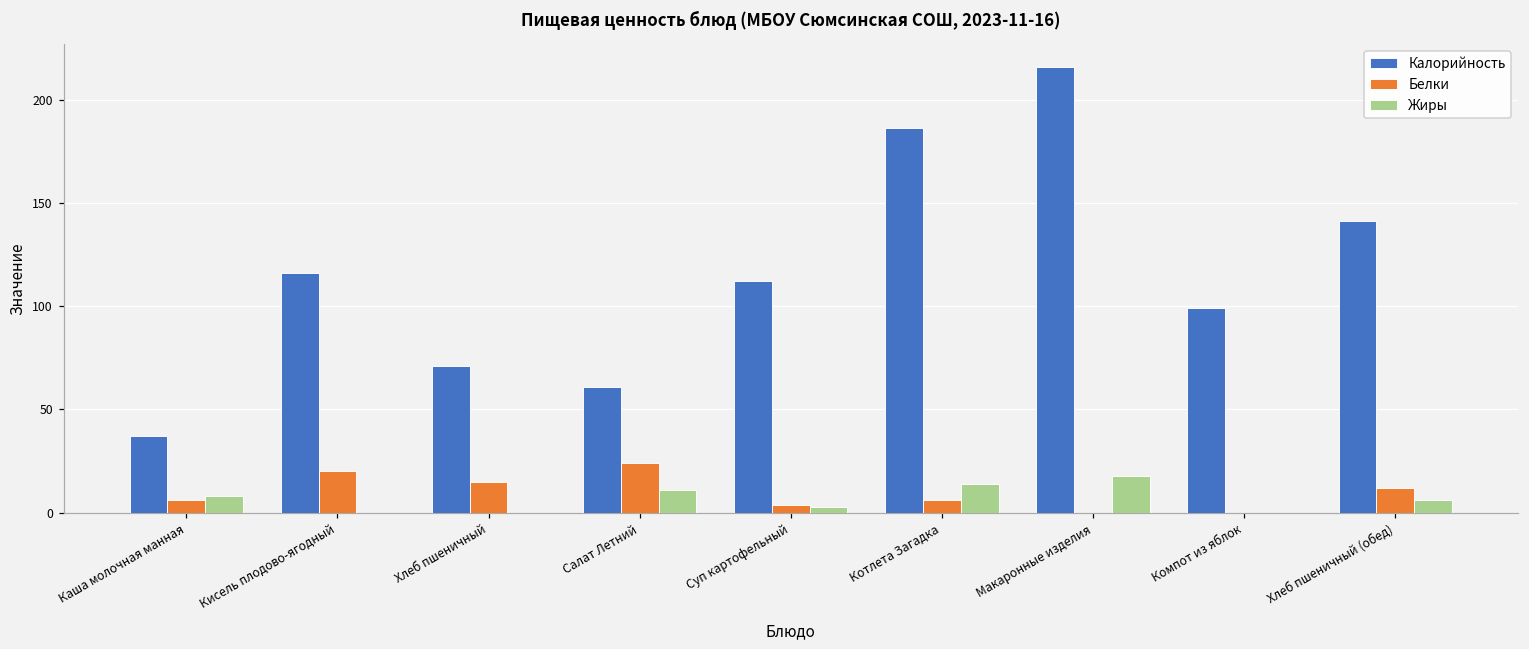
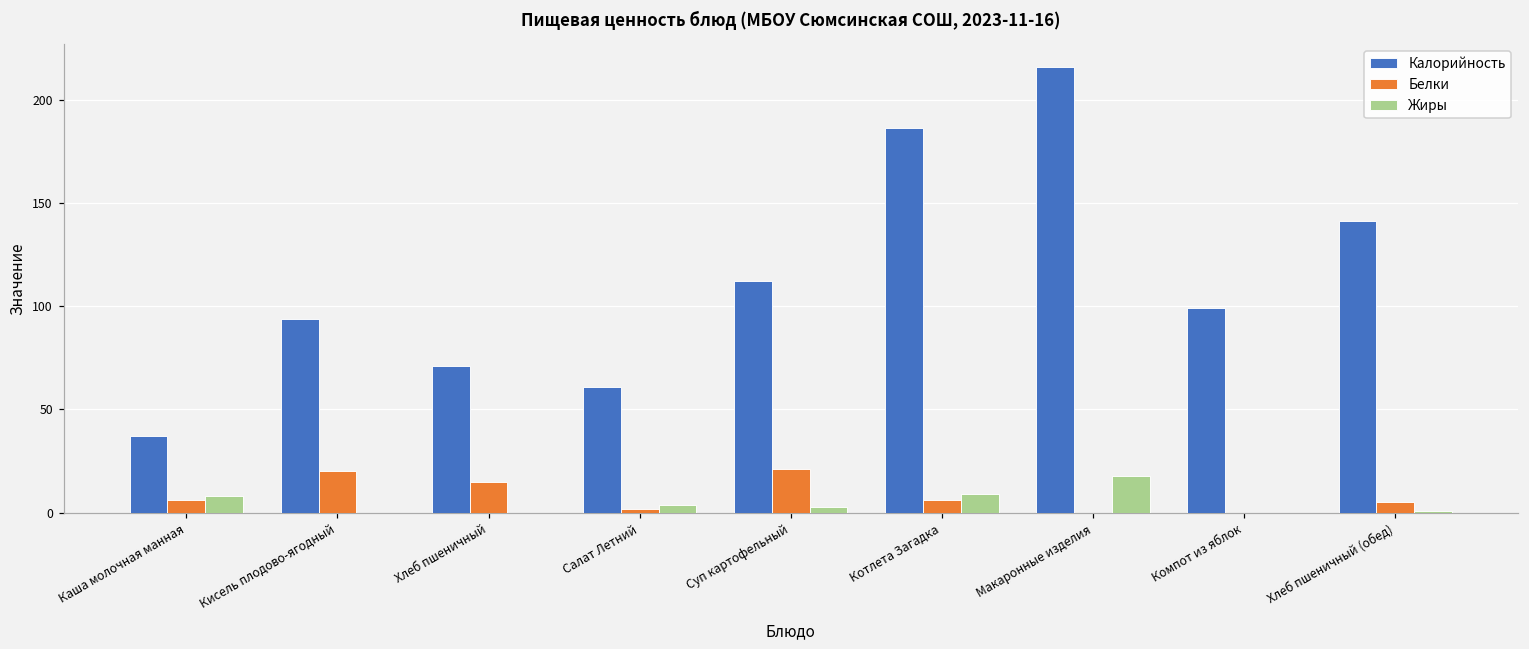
  {
    "Калорийность": {
      "Каша молочная манная": 37,
-     "Кисель плодово-ягодный": 116,
+     "Кисель плодово-ягодный": 94,
      "Хлеб пшеничный": 71,
      "Салат Летний": 61,
      "Суп картофельный": 112,
      "Котлета Загадка": 186,
      "Макаронные изделия": 216,
      "Компот из яблок": 99,
      "Хлеб пшеничный (обед)": 141
    },
    "Белки": {
      "Каша молочная манная": 6,
      "Кисель плодово-ягодный": 20,
      "Хлеб пшеничный": 15,
-     "Салат Летний": 24,
-     "Суп картофельный": 4,
+     "Салат Летний": 2,
+     "Суп картофельный": 21,
      "Котлета Загадка": 6,
      "Макаронные изделия": 0,
      "Компот из яблок": 0,
-     "Хлеб пшеничный (обед)": 12
+     "Хлеб пшеничный (обед)": 5
    },
    "Жиры": {
      "Каша молочная манная": 8,
      "Кисель плодово-ягодный": 0,
      "Хлеб пшеничный": 0,
-     "Салат Летний": 11,
+     "Салат Летний": 4,
      "Суп картофельный": 3,
-     "Котлета Загадка": 14,
+     "Котлета Загадка": 9,
      "Макаронные изделия": 18,
      "Компот из яблок": 0,
-     "Хлеб пшеничный (обед)": 6
+     "Хлеб пшеничный (обед)": 1
    }
  }
